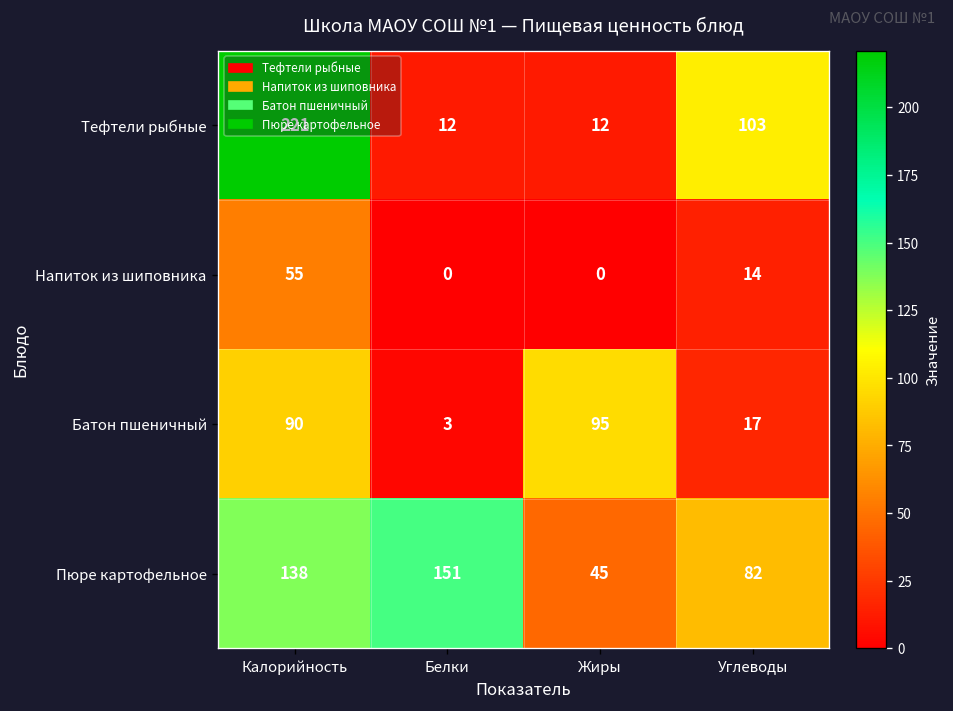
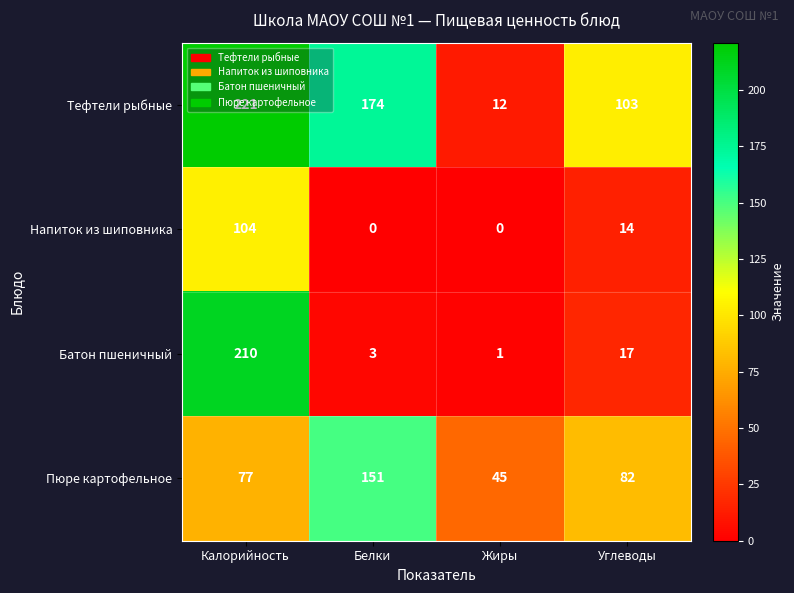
  {
    "Тефтели рыбные": {
-     "Белки": 12,
+     "Белки": 174,
      "Жиры": 12,
      "Углеводы": 103
    },
    "Напиток из шиповника": {
-     "Калорийность": 55,
+     "Калорийность": 104,
      "Белки": 0,
      "Жиры": 0,
      "Углеводы": 14
    },
    "Батон пшеничный": {
-     "Калорийность": 90,
+     "Калорийность": 210,
      "Белки": 3,
-     "Жиры": 95,
+     "Жиры": 1,
      "Углеводы": 17
    },
    "Пюре картофельное": {
-     "Калорийность": 138,
+     "Калорийность": 77,
      "Белки": 151,
      "Жиры": 45,
      "Углеводы": 82
    }
  }
